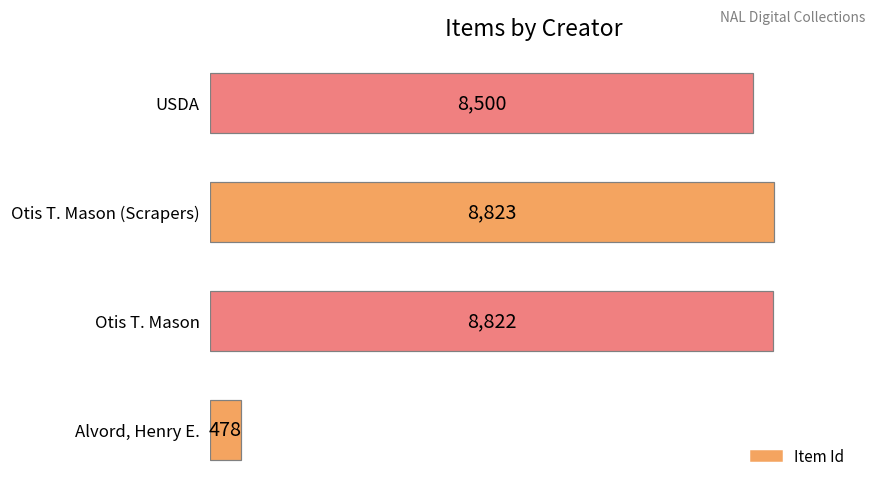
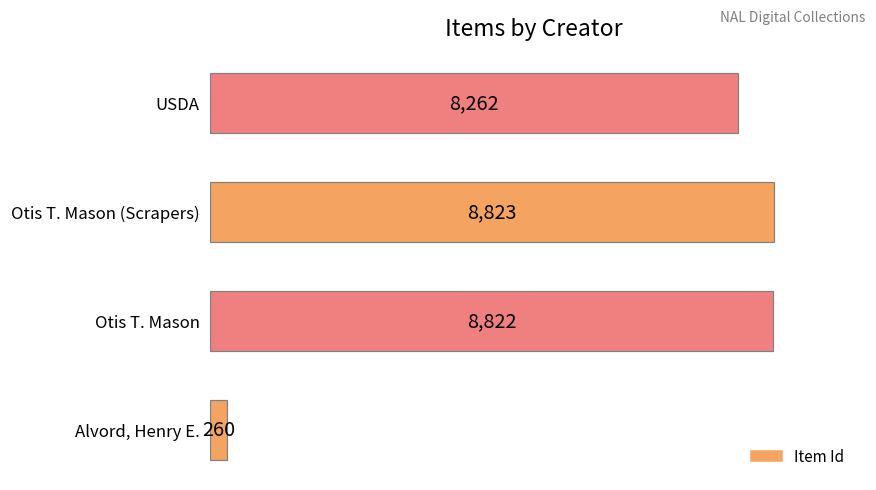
  {
-   "USDA": "8,500",
+   "USDA": "8,262",
    "Otis T. Mason (Scrapers)": "8,823",
    "Otis T. Mason": "8,822",
-   "Alvord, Henry E.": "478"
+   "Alvord, Henry E.": "260"
  }
